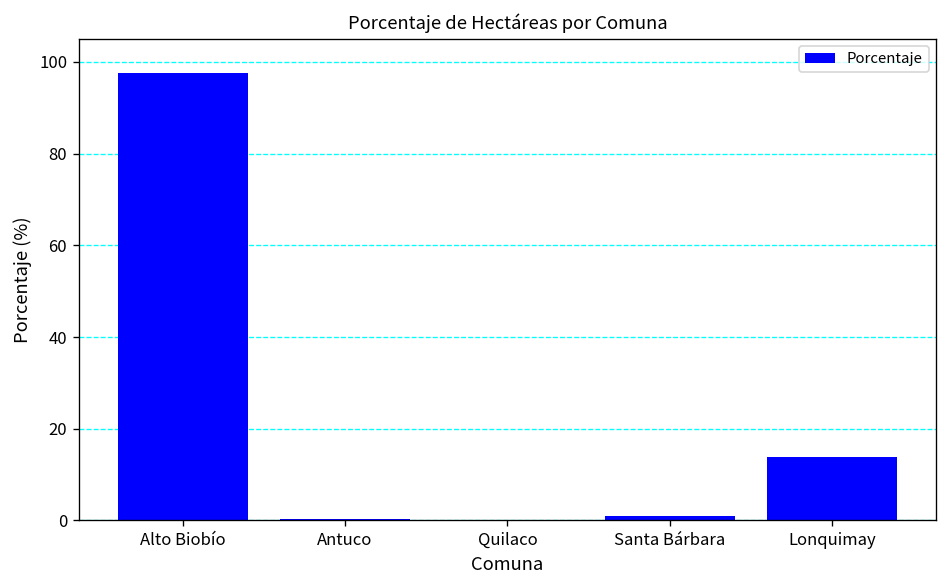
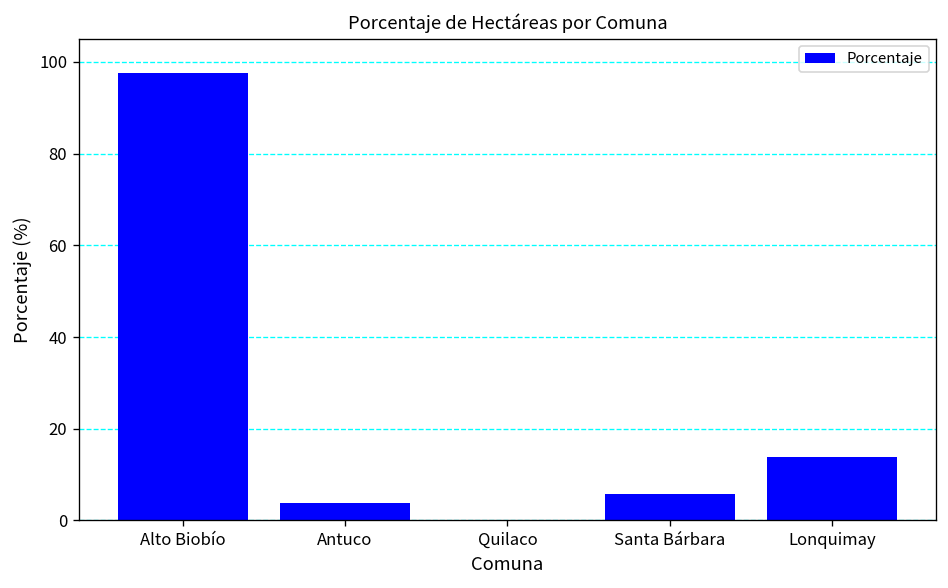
  {
    "Alto Biobío": 98,
-   "Antuco": 0,
-   "Santa Bárbara": 1,
+   "Antuco": 4,
+   "Santa Bárbara": 6,
    "Lonquimay": 14
  }
